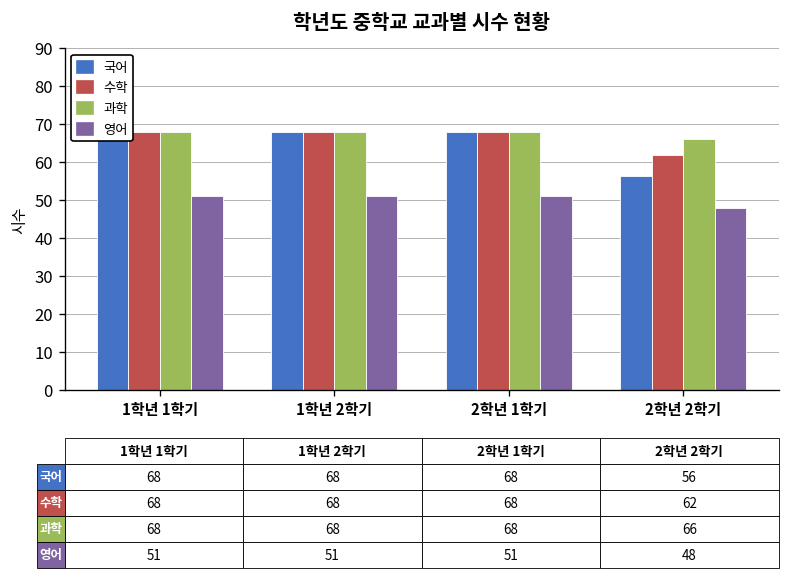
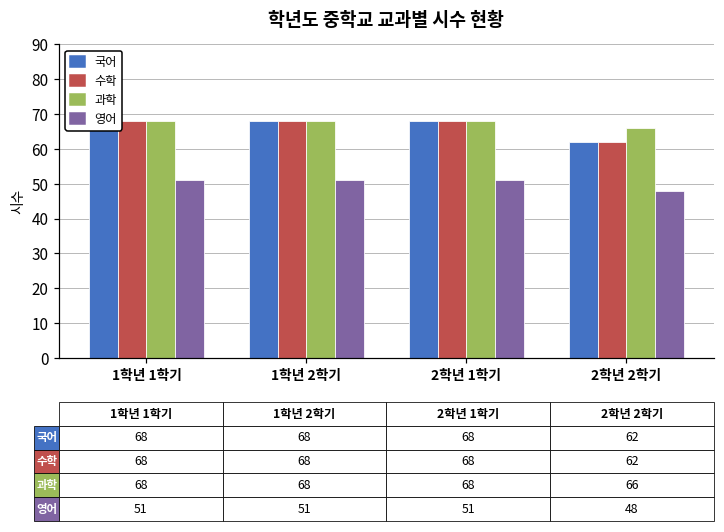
  {
    "국어": {
-     "2학년 2학기": 56
+     "2학년 2학기": 62
    },
    "수학": {
      "1학년 1학기": 68,
      "1학년 2학기": 68,
      "2학년 1학기": 68,
      "2학년 2학기": 62
    },
    "과학": {
      "1학년 1학기": 68,
      "1학년 2학기": 68,
      "2학년 1학기": 68,
      "2학년 2학기": 66
    },
    "영어": {
      "1학년 1학기": 51,
      "1학년 2학기": 51,
      "2학년 1학기": 51,
      "2학년 2학기": 48
    }
  }
